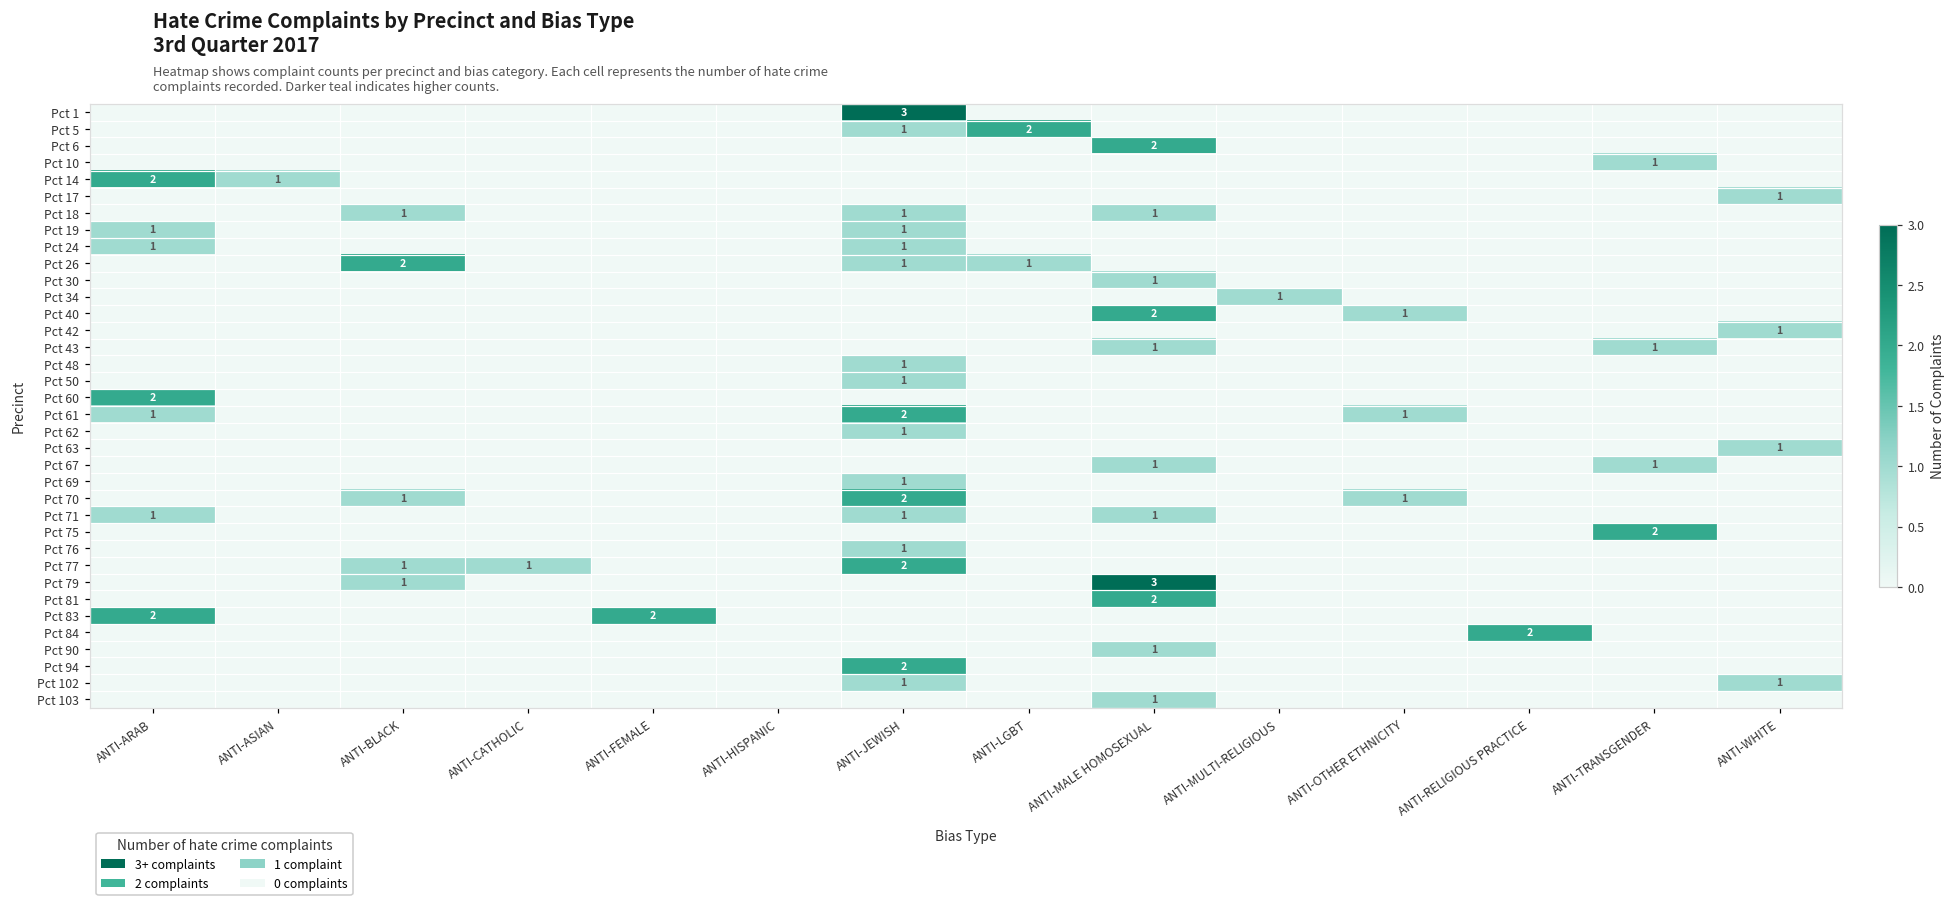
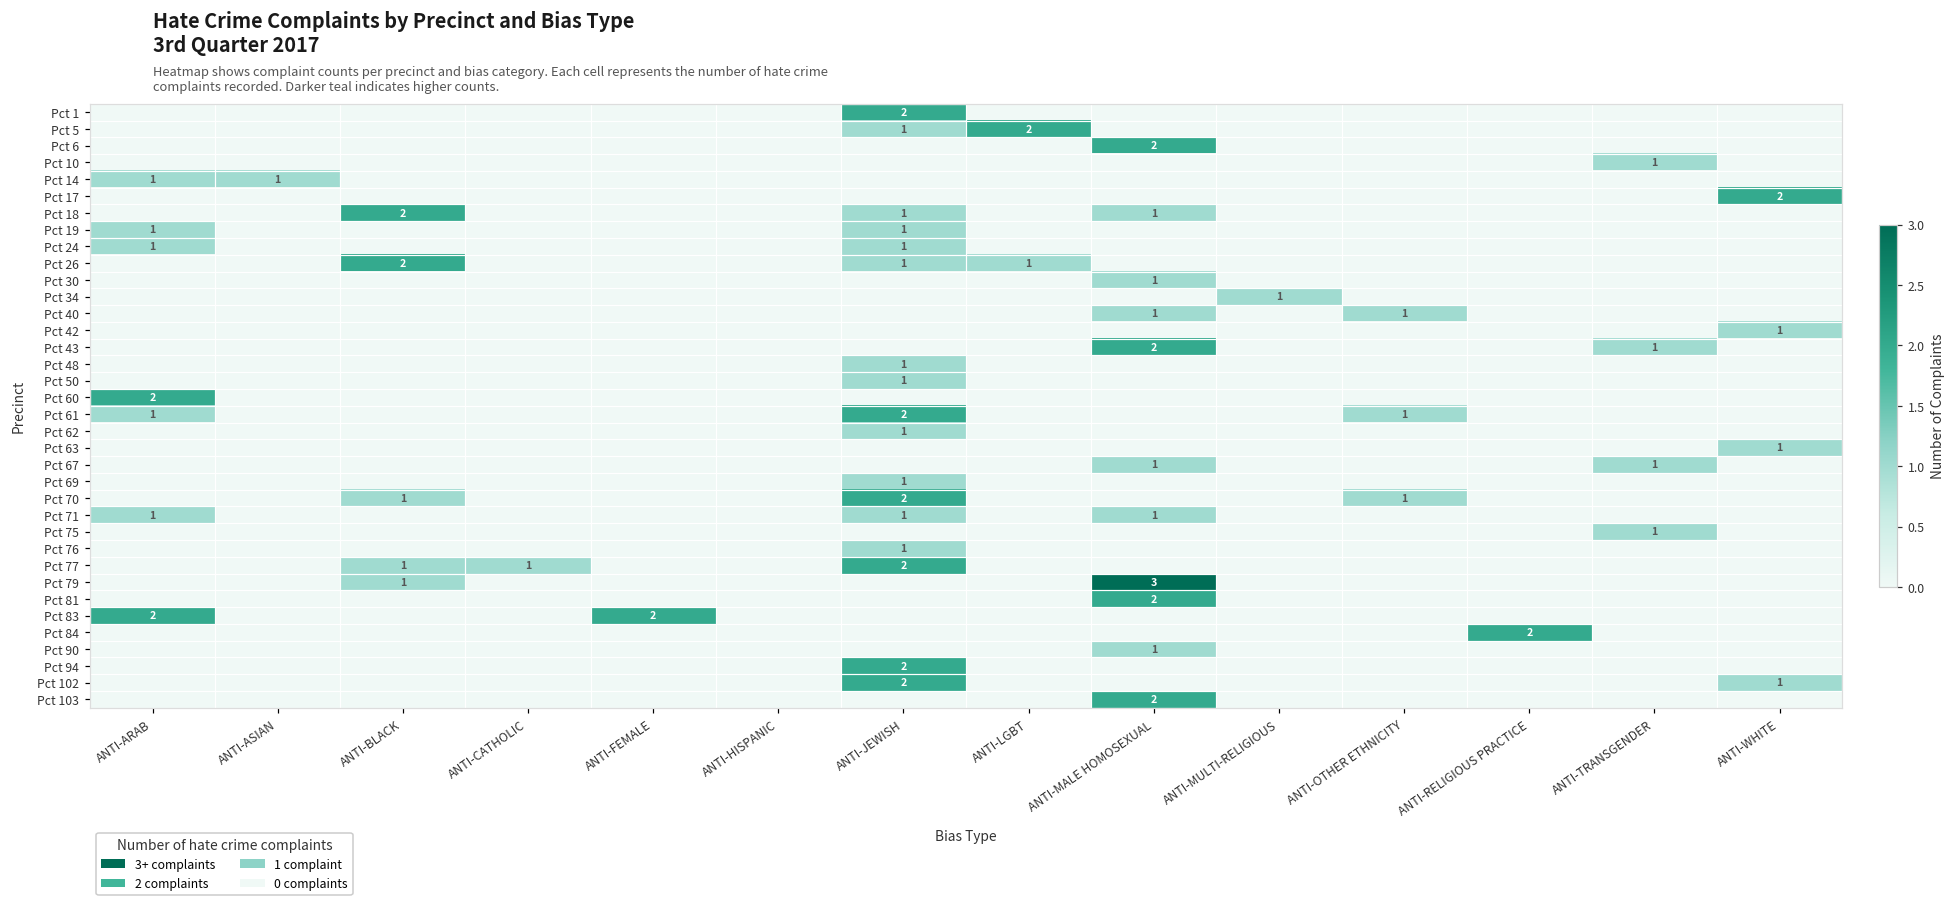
  {
    "Pct 1": {
-     "ANTI-JEWISH": 3
+     "ANTI-JEWISH": 2
    },
    "Pct 5": {
      "ANTI-JEWISH": 1,
      "ANTI-LGBT": 2
    },
    "Pct 6": {
      "ANTI-MALE HOMOSEXUAL": 2
    },
    "Pct 10": {
      "ANTI-TRANSGENDER": 1
    },
    "Pct 14": {
-     "ANTI-ARAB": 2,
+     "ANTI-ARAB": 1,
      "ANTI-ASIAN": 1
    },
    "Pct 17": {
-     "ANTI-WHITE": 1
+     "ANTI-WHITE": 2
    },
    "Pct 18": {
-     "ANTI-BLACK": 1,
+     "ANTI-BLACK": 2,
      "ANTI-JEWISH": 1,
      "ANTI-MALE HOMOSEXUAL": 1
    },
    "Pct 19": {
      "ANTI-ARAB": 1,
      "ANTI-JEWISH": 1
    },
    "Pct 24": {
      "ANTI-ARAB": 1,
      "ANTI-JEWISH": 1
    },
    "Pct 26": {
      "ANTI-BLACK": 2,
      "ANTI-JEWISH": 1,
      "ANTI-LGBT": 1
    },
    "Pct 30": {
      "ANTI-MALE HOMOSEXUAL": 1
    },
    "Pct 34": {
      "ANTI-MULTI-RELIGIOUS": 1
    },
    "Pct 40": {
-     "ANTI-MALE HOMOSEXUAL": 2,
+     "ANTI-MALE HOMOSEXUAL": 1,
      "ANTI-OTHER ETHNICITY": 1
    },
    "Pct 42": {
      "ANTI-WHITE": 1
    },
    "Pct 43": {
-     "ANTI-MALE HOMOSEXUAL": 1,
+     "ANTI-MALE HOMOSEXUAL": 2,
      "ANTI-TRANSGENDER": 1
    },
    "Pct 48": {
      "ANTI-JEWISH": 1
    },
    "Pct 50": {
      "ANTI-JEWISH": 1
    },
    "Pct 60": {
      "ANTI-ARAB": 2
    },
    "Pct 61": {
      "ANTI-ARAB": 1,
      "ANTI-JEWISH": 2,
      "ANTI-OTHER ETHNICITY": 1
    },
    "Pct 62": {
      "ANTI-JEWISH": 1
    },
    "Pct 63": {
      "ANTI-WHITE": 1
    },
    "Pct 67": {
      "ANTI-MALE HOMOSEXUAL": 1,
      "ANTI-TRANSGENDER": 1
    },
    "Pct 69": {
      "ANTI-JEWISH": 1
    },
    "Pct 70": {
      "ANTI-BLACK": 1,
      "ANTI-JEWISH": 2,
      "ANTI-OTHER ETHNICITY": 1
    },
    "Pct 71": {
      "ANTI-ARAB": 1,
      "ANTI-JEWISH": 1,
      "ANTI-MALE HOMOSEXUAL": 1
    },
    "Pct 75": {
-     "ANTI-TRANSGENDER": 2
+     "ANTI-TRANSGENDER": 1
    },
    "Pct 76": {
      "ANTI-JEWISH": 1
    },
    "Pct 77": {
      "ANTI-BLACK": 1,
      "ANTI-CATHOLIC": 1,
      "ANTI-JEWISH": 2
    },
    "Pct 79": {
      "ANTI-BLACK": 1,
      "ANTI-MALE HOMOSEXUAL": 3
    },
    "Pct 81": {
      "ANTI-MALE HOMOSEXUAL": 2
    },
    "Pct 83": {
      "ANTI-ARAB": 2,
      "ANTI-FEMALE": 2
    },
    "Pct 84": {
      "ANTI-RELIGIOUS PRACTICE": 2
    },
    "Pct 90": {
      "ANTI-MALE HOMOSEXUAL": 1
    },
    "Pct 94": {
      "ANTI-JEWISH": 2
    },
    "Pct 102": {
-     "ANTI-JEWISH": 1,
+     "ANTI-JEWISH": 2,
      "ANTI-WHITE": 1
    },
    "Pct 103": {
-     "ANTI-MALE HOMOSEXUAL": 1
+     "ANTI-MALE HOMOSEXUAL": 2
    }
  }
